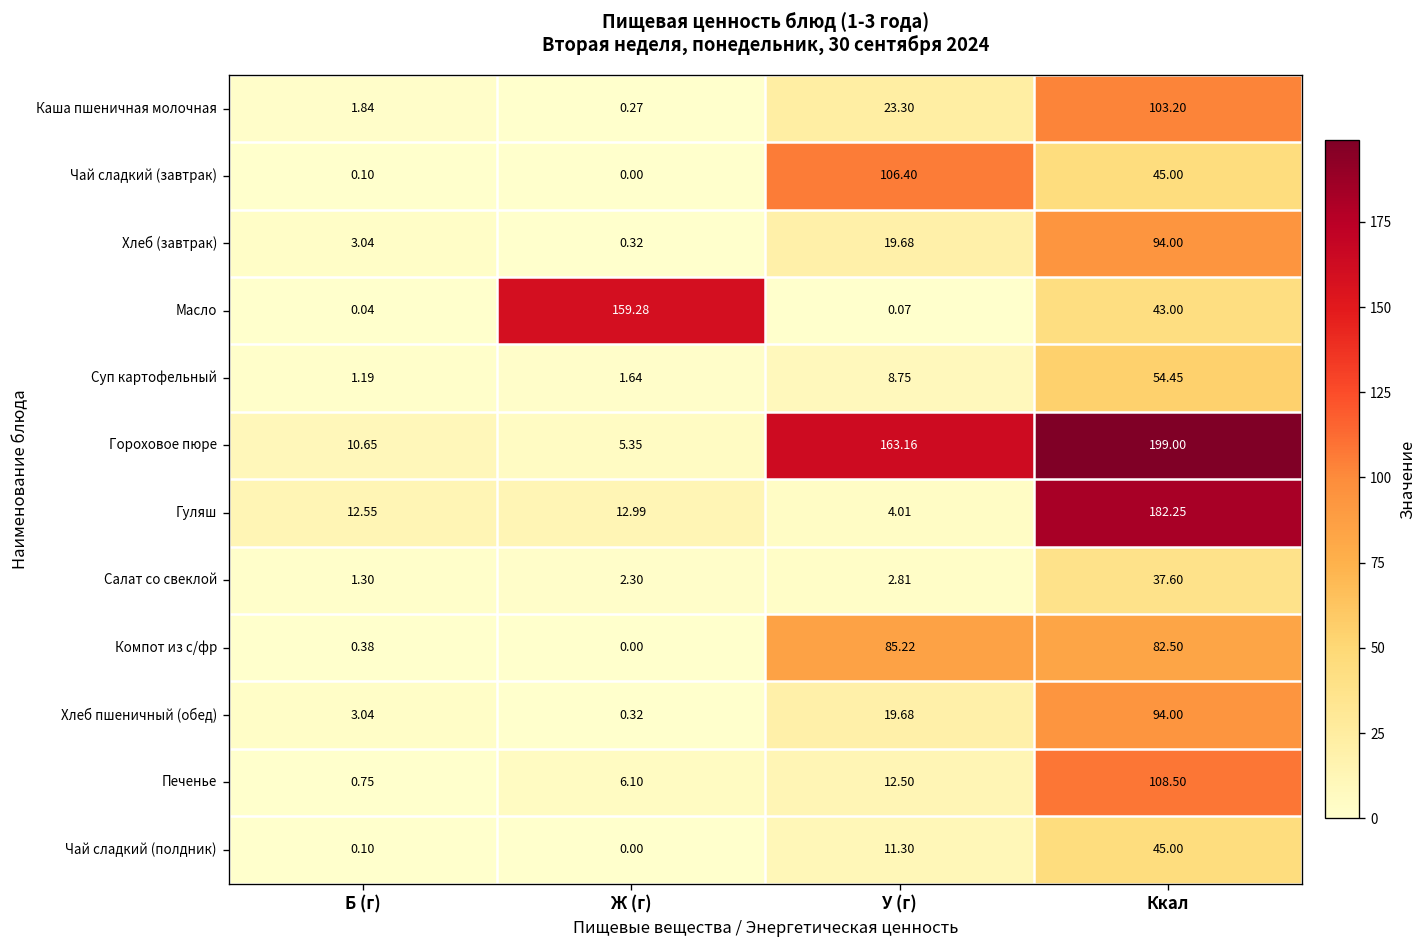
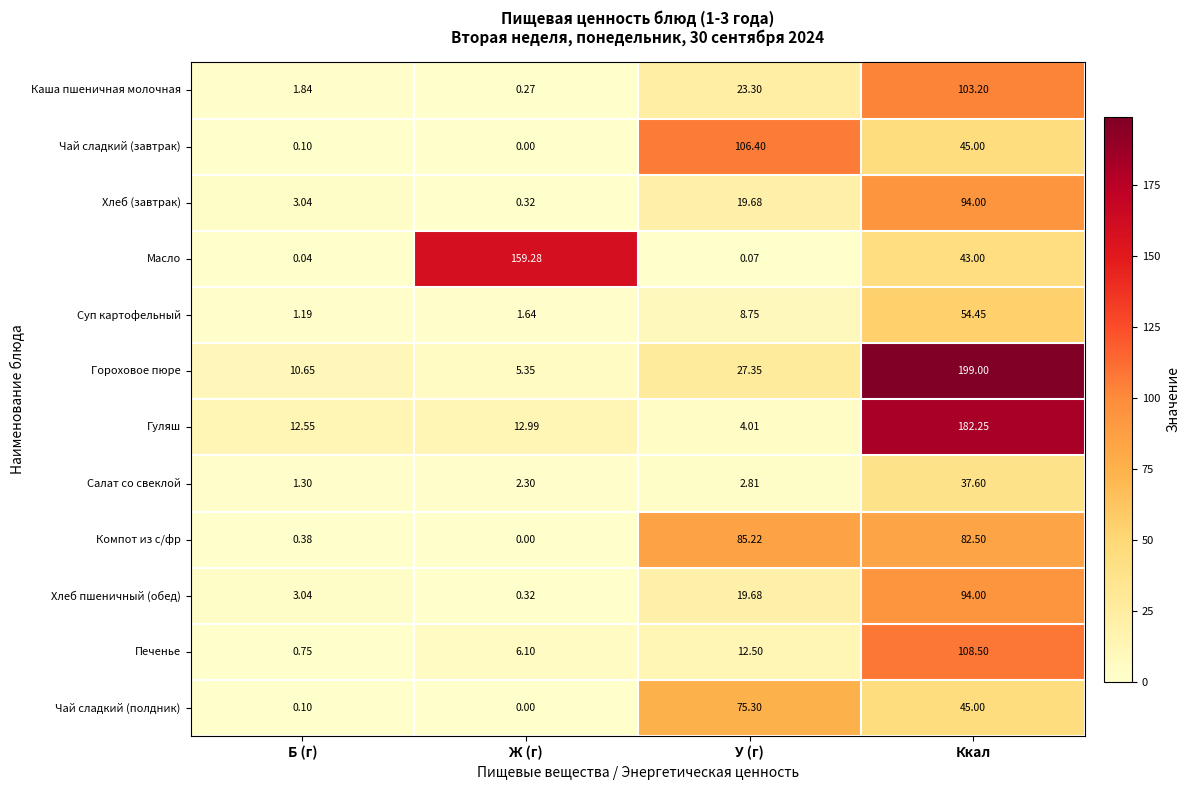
  {
    "Каша пшеничная молочная": {
      "Б (г)": 1.84,
      "Ж (г)": 0.27,
      "У (г)": 23.30,
      "Ккал": 103.20
    },
    "Чай сладкий (завтрак)": {
      "Б (г)": 0.10,
      "Ж (г)": 0.00,
      "У (г)": 106.40,
      "Ккал": 45.00
    },
    "Хлеб (завтрак)": {
      "Б (г)": 3.04,
      "Ж (г)": 0.32,
      "У (г)": 19.68,
      "Ккал": 94.00
    },
    "Масло": {
      "Б (г)": 0.04,
      "Ж (г)": 159.28,
      "У (г)": 0.07,
      "Ккал": 43.00
    },
    "Суп картофельный": {
      "Б (г)": 1.19,
      "Ж (г)": 1.64,
      "У (г)": 8.75,
      "Ккал": 54.45
    },
    "Гороховое пюре": {
      "Б (г)": 10.65,
      "Ж (г)": 5.35,
-     "У (г)": 163.16,
+     "У (г)": 27.35,
      "Ккал": 199.00
    },
    "Гуляш": {
      "Б (г)": 12.55,
      "Ж (г)": 12.99,
      "У (г)": 4.01,
      "Ккал": 182.25
    },
    "Салат со свеклой": {
      "Б (г)": 1.30,
      "Ж (г)": 2.30,
      "У (г)": 2.81,
      "Ккал": 37.60
    },
    "Компот из с/фр": {
      "Б (г)": 0.38,
      "Ж (г)": 0.00,
      "У (г)": 85.22,
      "Ккал": 82.50
    },
    "Хлеб пшеничный (обед)": {
      "Б (г)": 3.04,
      "Ж (г)": 0.32,
      "У (г)": 19.68,
      "Ккал": 94.00
    },
    "Печенье": {
      "Б (г)": 0.75,
      "Ж (г)": 6.10,
      "У (г)": 12.50,
      "Ккал": 108.50
    },
    "Чай сладкий (полдник)": {
      "Б (г)": 0.10,
      "Ж (г)": 0.00,
-     "У (г)": 11.30,
+     "У (г)": 75.30,
      "Ккал": 45.00
    }
  }
